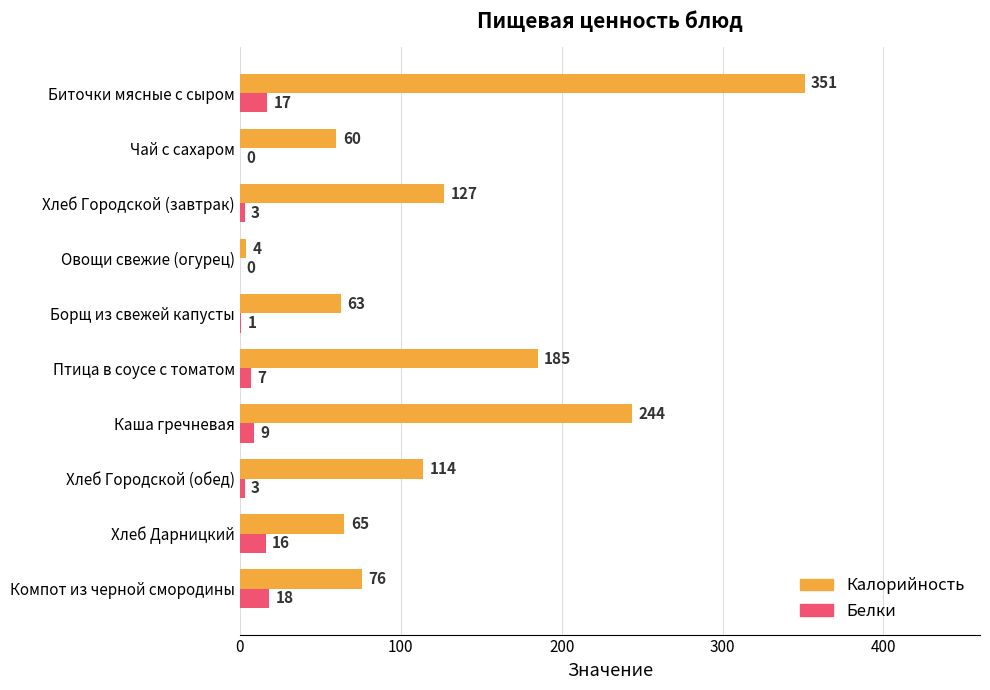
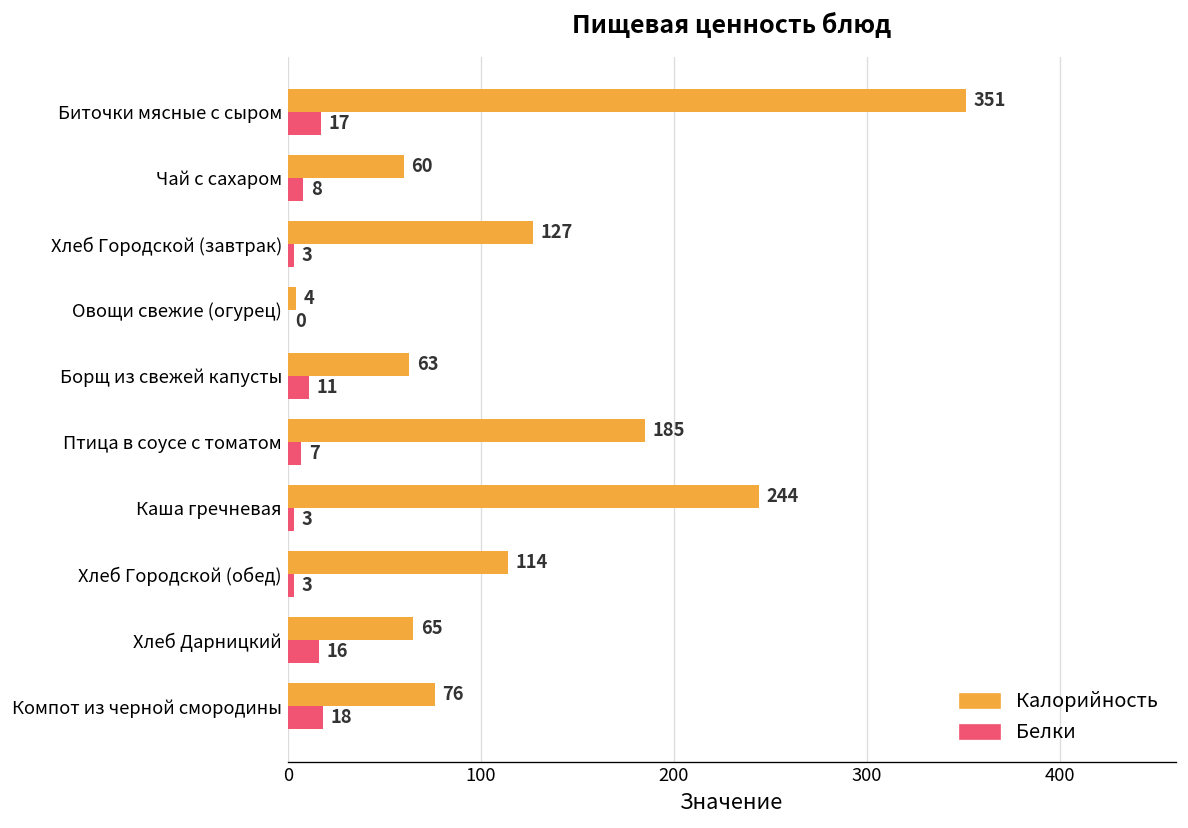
  {
    "Калорийность": {
      "Биточки мясные с сыром": 351,
      "Чай с сахаром": 60,
      "Хлеб Городской (завтрак)": 127,
      "Овощи свежие (огурец)": 4,
      "Борщ из свежей капусты": 63,
      "Птица в соусе с томатом": 185,
      "Каша гречневая": 244,
      "Хлеб Городской (обед)": 114,
      "Хлеб Дарницкий": 65,
      "Компот из черной смородины": 76
    },
    "Белки": {
      "Биточки мясные с сыром": 17,
-     "Чай с сахаром": 0,
+     "Чай с сахаром": 8,
      "Хлеб Городской (завтрак)": 3,
      "Овощи свежие (огурец)": 0,
-     "Борщ из свежей капусты": 1,
+     "Борщ из свежей капусты": 11,
      "Птица в соусе с томатом": 7,
-     "Каша гречневая": 9,
+     "Каша гречневая": 3,
      "Хлеб Городской (обед)": 3,
      "Хлеб Дарницкий": 16,
      "Компот из черной смородины": 18
    }
  }
